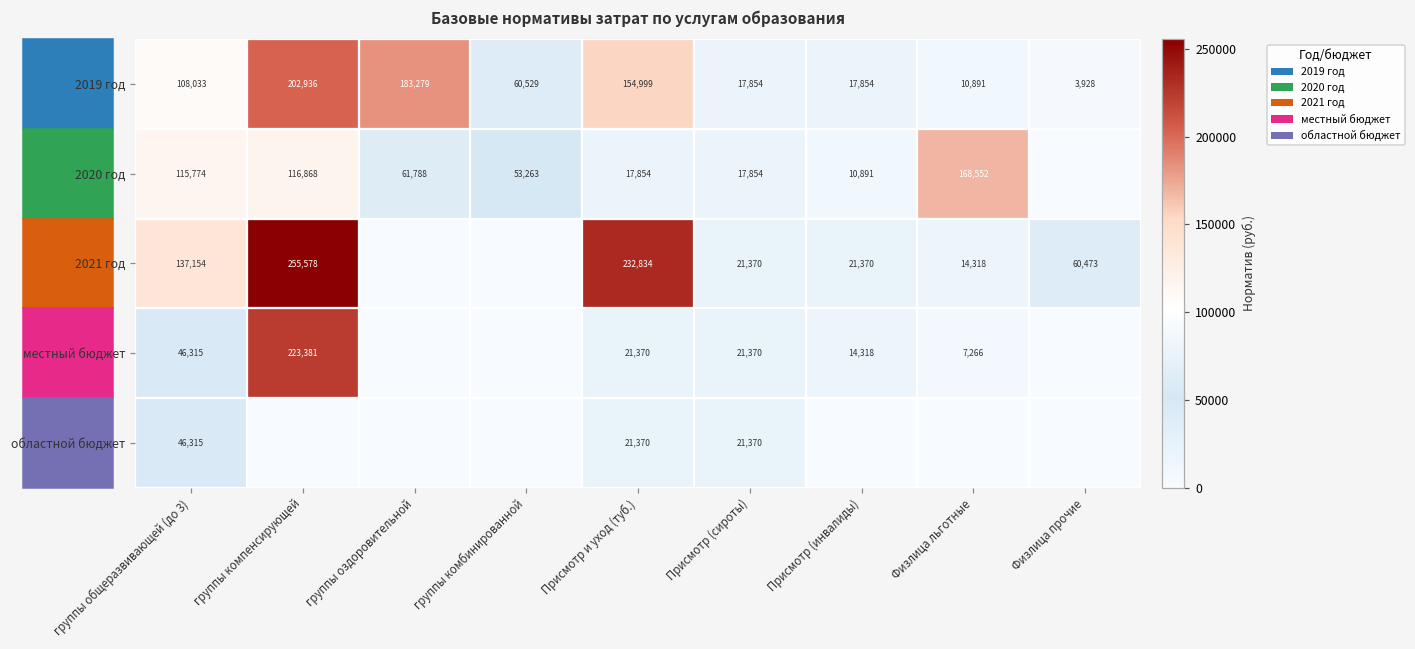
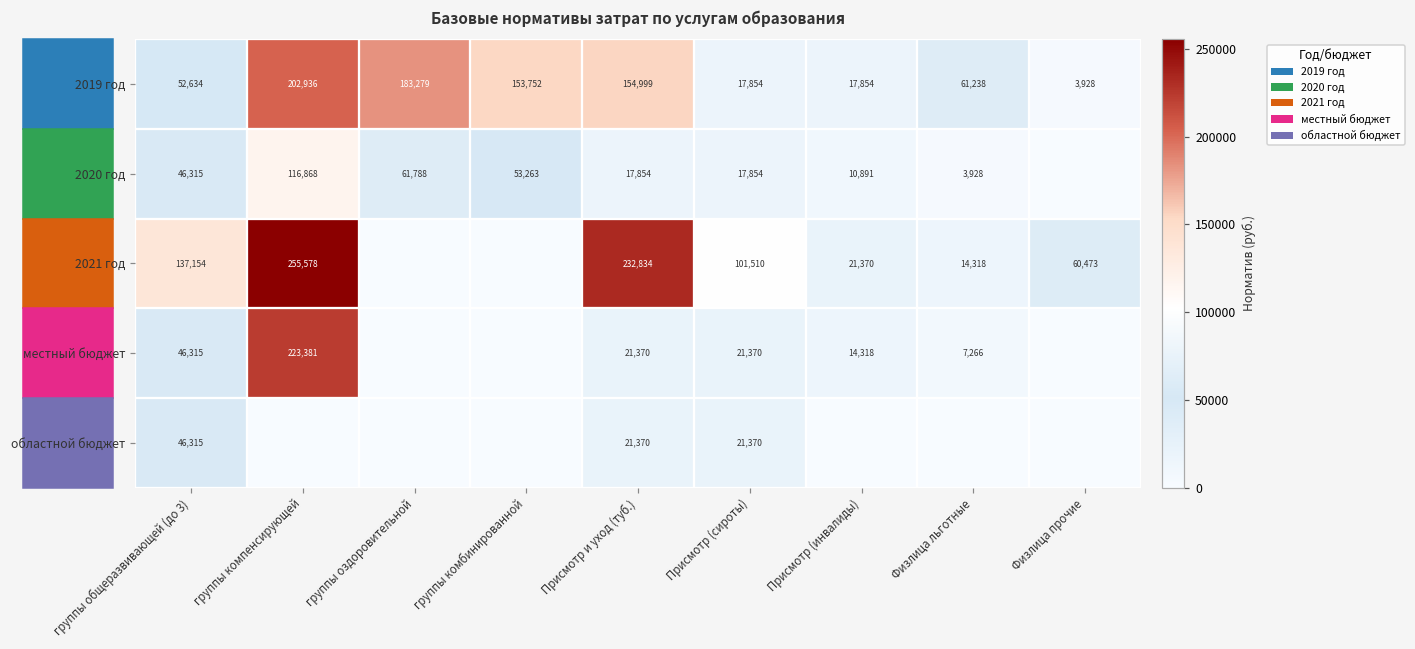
  {
    "2019 год": {
-     "группы общеразвивающей (до 3)": "108,033",
+     "группы общеразвивающей (до 3)": "52,634",
      "группы компенсирующей": "202,936",
      "группы оздоровительной": "183,279",
-     "группы комбинированной": "60,529",
+     "группы комбинированной": "153,752",
      "Присмотр и уход (туб.)": "154,999",
      "Присмотр (сироты)": "17,854",
      "Присмотр (инвалиды)": "17,854",
-     "Физлица льготные": "10,891",
+     "Физлица льготные": "61,238",
      "Физлица прочие": "3,928"
    },
    "2020 год": {
-     "группы общеразвивающей (до 3)": "115,774",
+     "группы общеразвивающей (до 3)": "46,315",
      "группы компенсирующей": "116,868",
      "группы оздоровительной": "61,788",
      "группы комбинированной": "53,263",
      "Присмотр и уход (туб.)": "17,854",
      "Присмотр (сироты)": "17,854",
      "Присмотр (инвалиды)": "10,891",
-     "Физлица льготные": "168,552"
+     "Физлица льготные": "3,928"
    },
    "2021 год": {
      "группы общеразвивающей (до 3)": "137,154",
      "группы компенсирующей": "255,578",
      "Присмотр и уход (туб.)": "232,834",
-     "Присмотр (сироты)": "21,370",
+     "Присмотр (сироты)": "101,510",
      "Присмотр (инвалиды)": "21,370",
      "Физлица льготные": "14,318",
      "Физлица прочие": "60,473"
    },
    "местный бюджет": {
      "группы общеразвивающей (до 3)": "46,315",
      "группы компенсирующей": "223,381",
      "Присмотр и уход (туб.)": "21,370",
      "Присмотр (сироты)": "21,370",
      "Присмотр (инвалиды)": "14,318",
      "Физлица льготные": "7,266"
    },
    "областной бюджет": {
      "группы общеразвивающей (до 3)": "46,315",
      "Присмотр и уход (туб.)": "21,370",
      "Присмотр (сироты)": "21,370"
    }
  }
